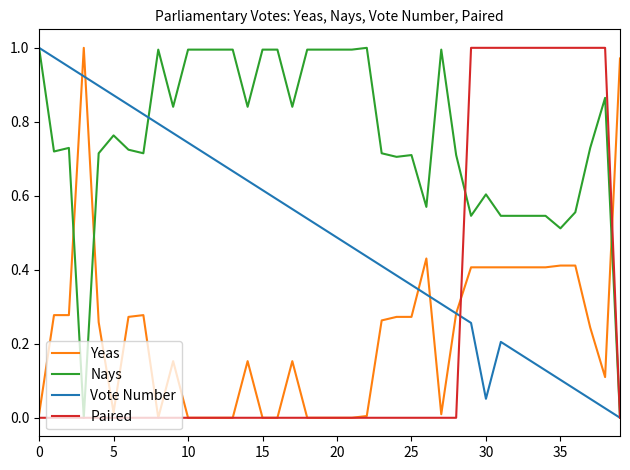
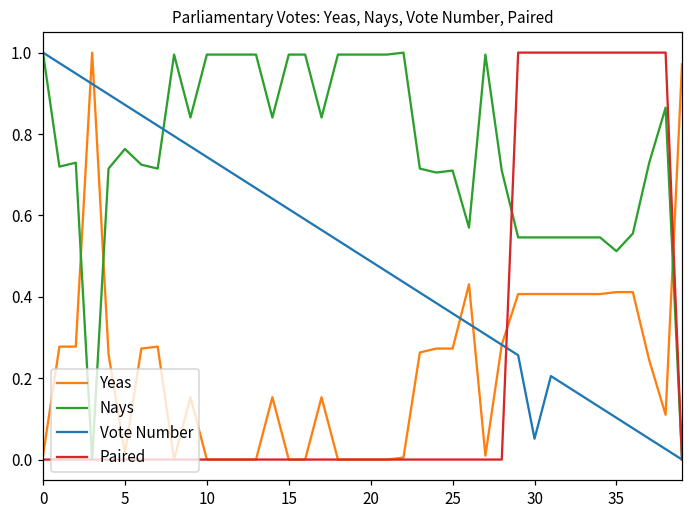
  {
    "Yeas": {
      "0": 0.01,
      "25": 0.27,
      "30": 0.41,
      "35": 0.41
    },
    "Nays": {
      "5": 0.76,
      "10": 1.00,
      "15": 1.00,
      "20": 1.00,
      "25": 0.71,
-     "30": 0.60,
+     "30": 0.55,
      "35": 0.51
    },
    "Vote Number": {
      "5": 0.87,
      "10": 0.74,
      "15": 0.62,
      "20": 0.49,
      "25": 0.36,
      "30": 0.05,
      "35": 0.10
    },
    "Paired": {
      "0": 0.00,
      "25": 0.00,
      "30": 1.00,
      "35": 1.00
    }
  }
